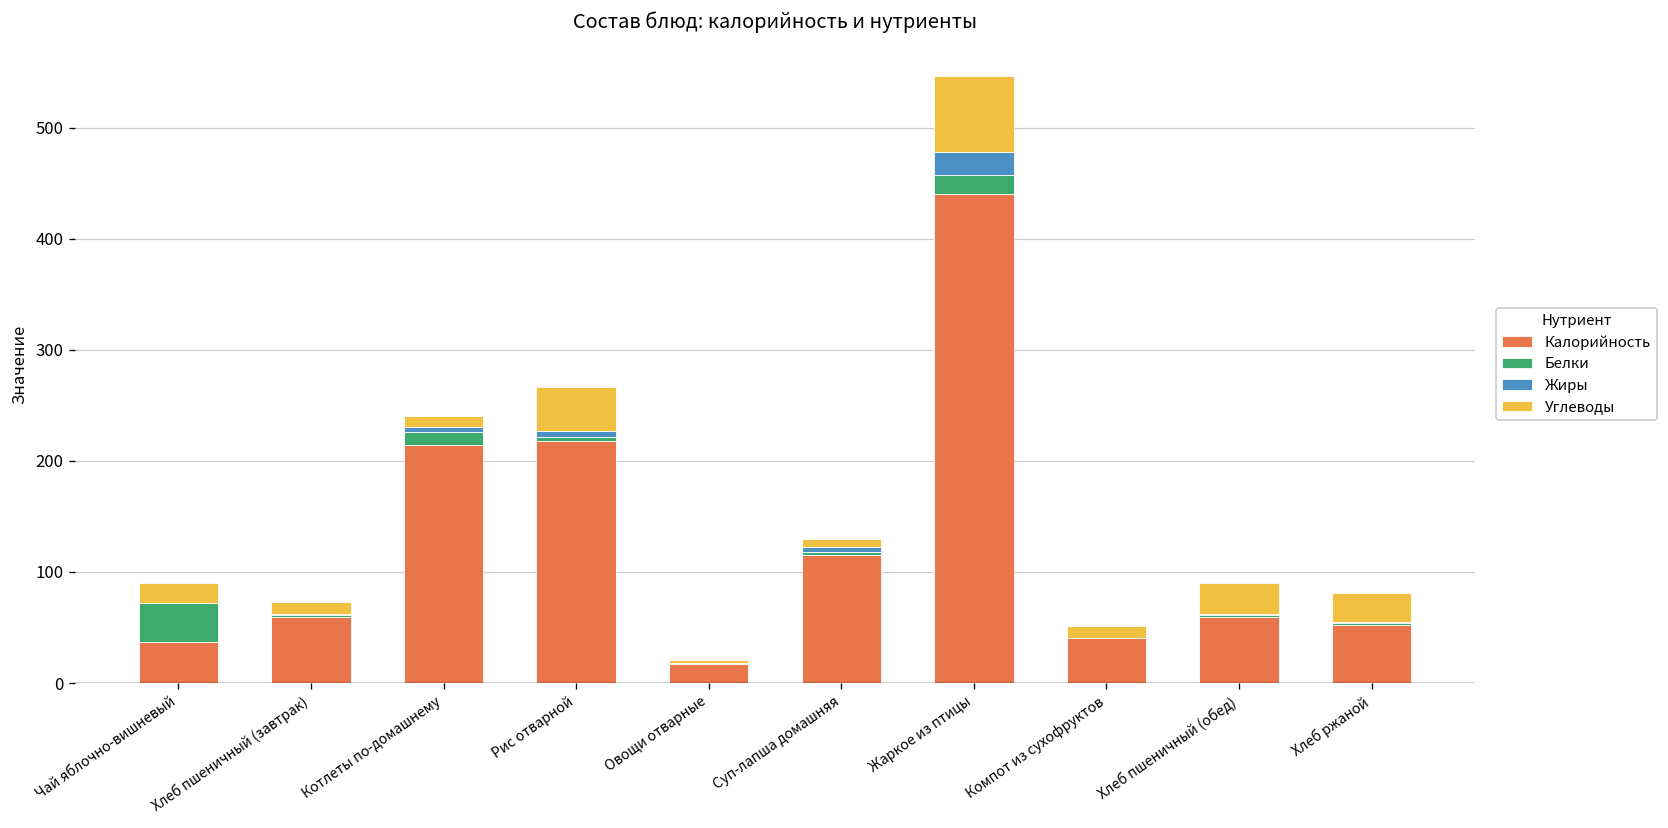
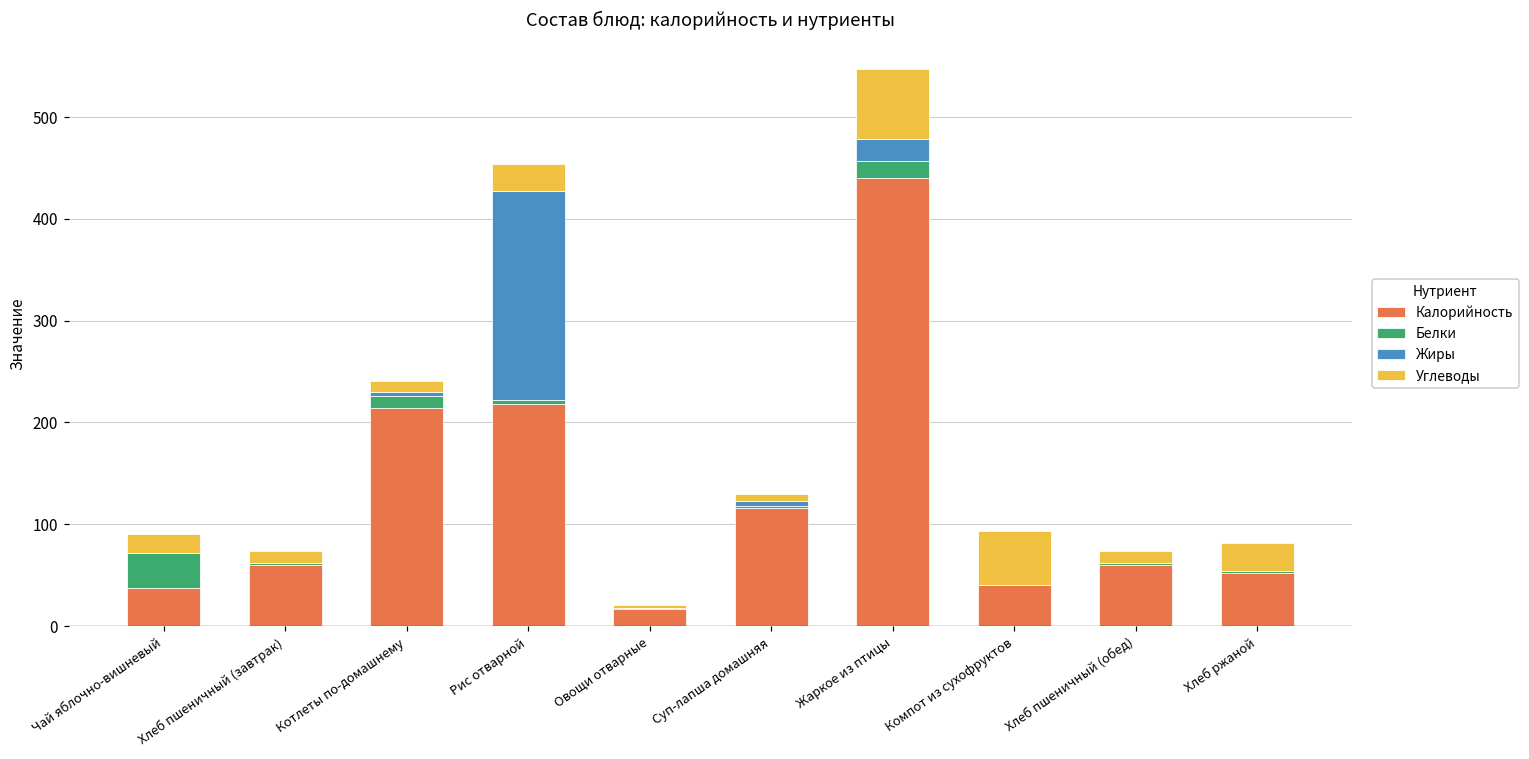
  {
    "Белки": {
      "Чай яблочно-вишневый": 30,
      "Котлеты по-домашнему": 10,
      "Рис отварной": 0,
      "Суп-лапша домашняя": 0,
      "Жаркое из птицы": 20
    },
    "Жиры": {
      "Котлеты по-домашнему": 0,
-     "Рис отварной": 0,
+     "Рис отварной": 210,
      "Суп-лапша домашняя": 0,
      "Жаркое из птицы": 20,
      "Компот из сухофруктов": 0
    },
    "Углеводы": {
      "Чай яблочно-вишневый": 20,
      "Хлеб пшеничный (завтрак)": 10,
      "Котлеты по-домашнему": 10,
-     "Рис отварной": 40,
+     "Рис отварной": 30,
      "Овощи отварные": 0,
      "Суп-лапша домашняя": 10,
      "Жаркое из птицы": 70,
-     "Компот из сухофруктов": 10,
-     "Хлеб пшеничный (обед)": 30,
+     "Компот из сухофруктов": 50,
+     "Хлеб пшеничный (обед)": 10,
      "Хлеб ржаной": 30
    }
  }
